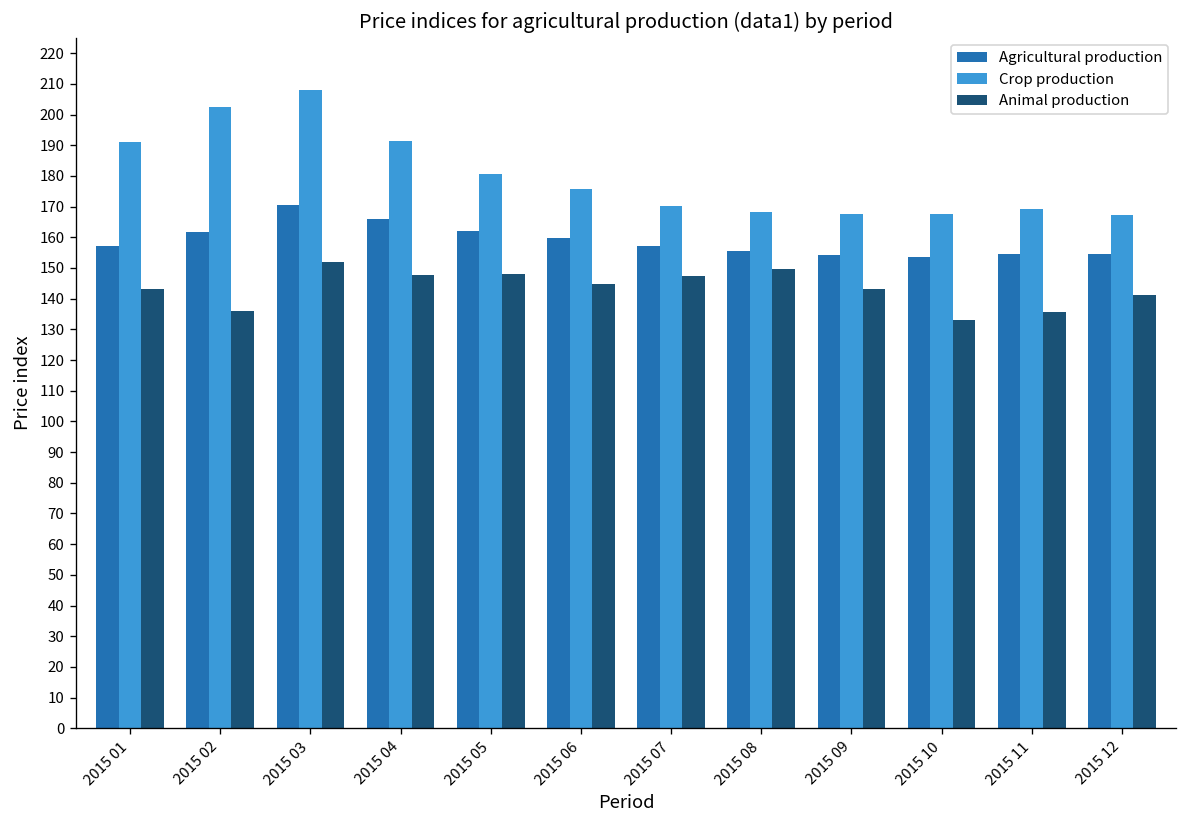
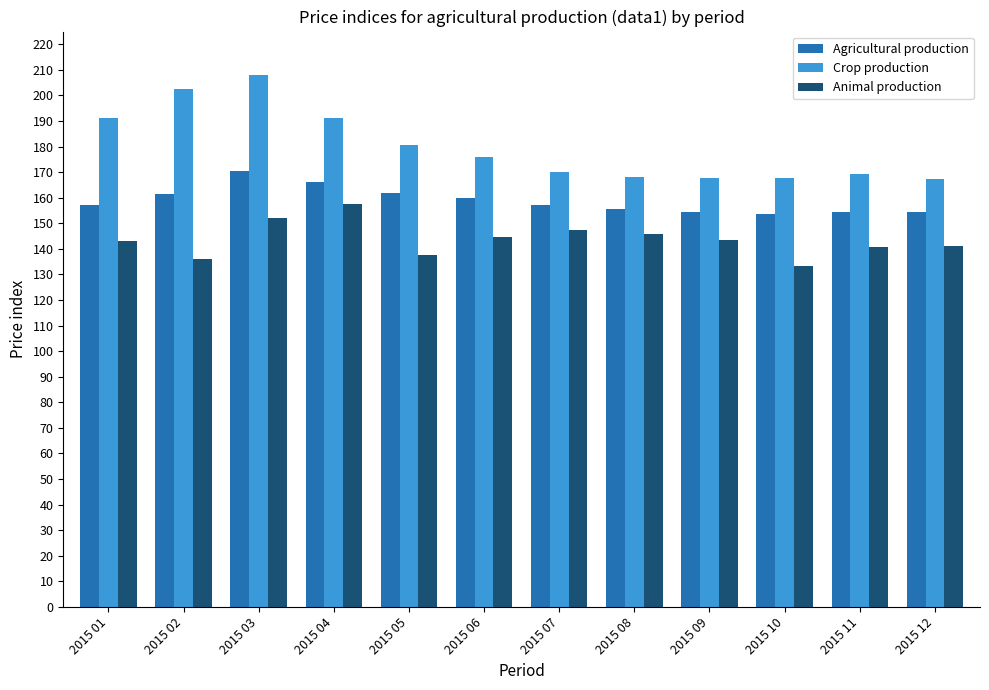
  {
    "Animal production": {
      "2015 01": 143,
      "2015 02": 136,
      "2015 03": 152,
-     "2015 04": 148,
-     "2015 05": 148,
+     "2015 04": 158,
+     "2015 05": 138,
      "2015 06": 145,
      "2015 07": 147,
-     "2015 08": 150,
+     "2015 08": 146,
      "2015 09": 143,
      "2015 10": 133,
-     "2015 11": 136,
+     "2015 11": 141,
      "2015 12": 141
    }
  }
